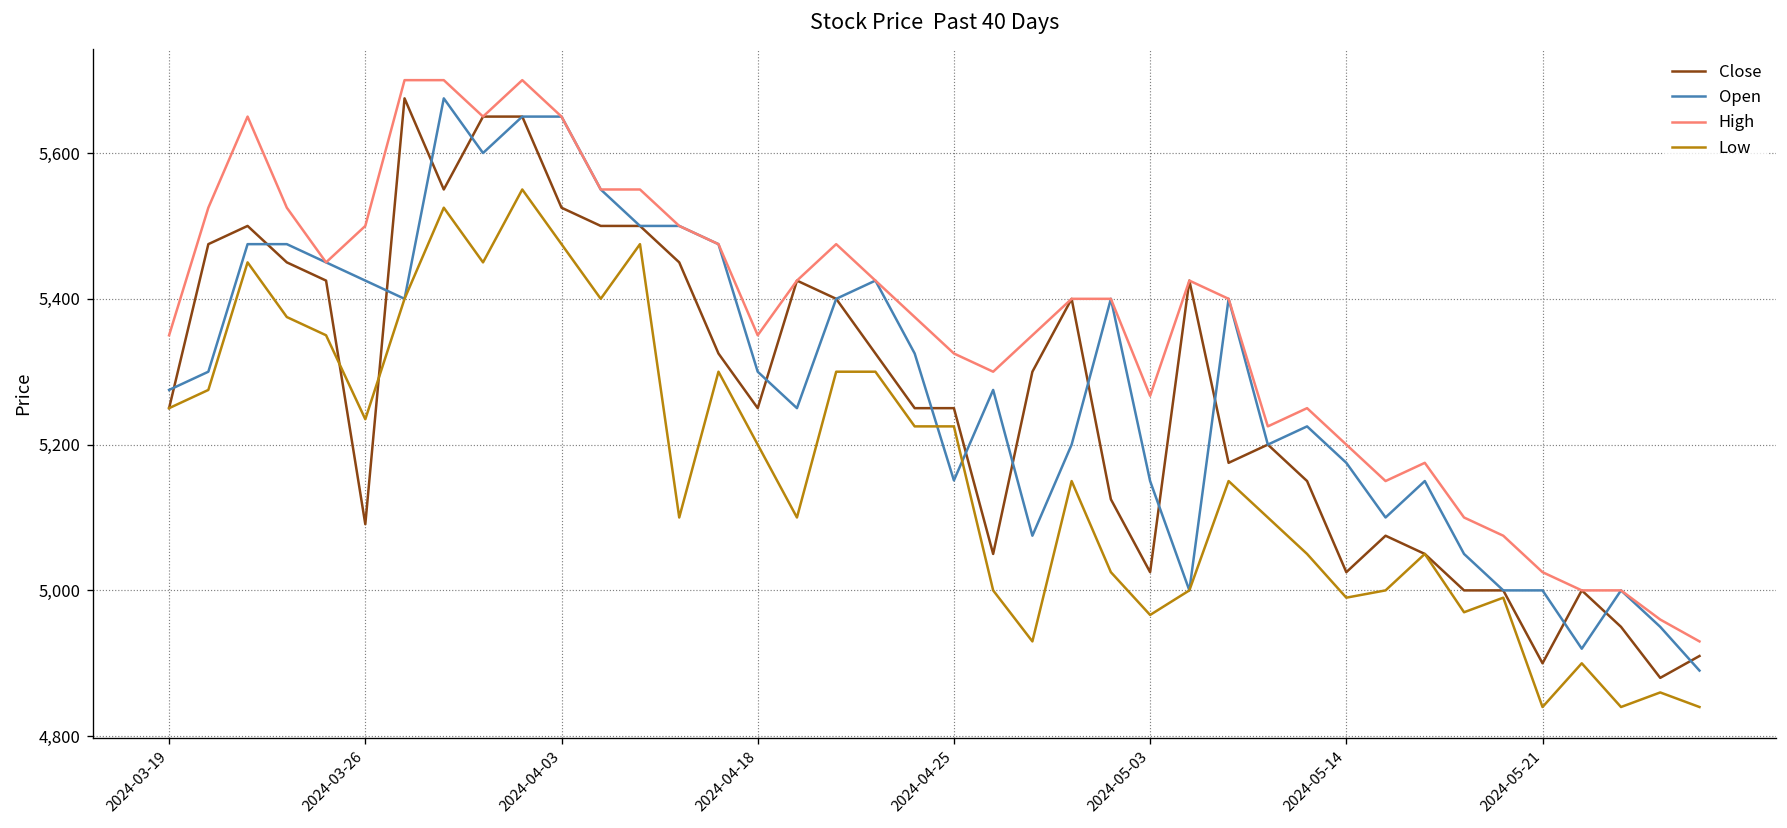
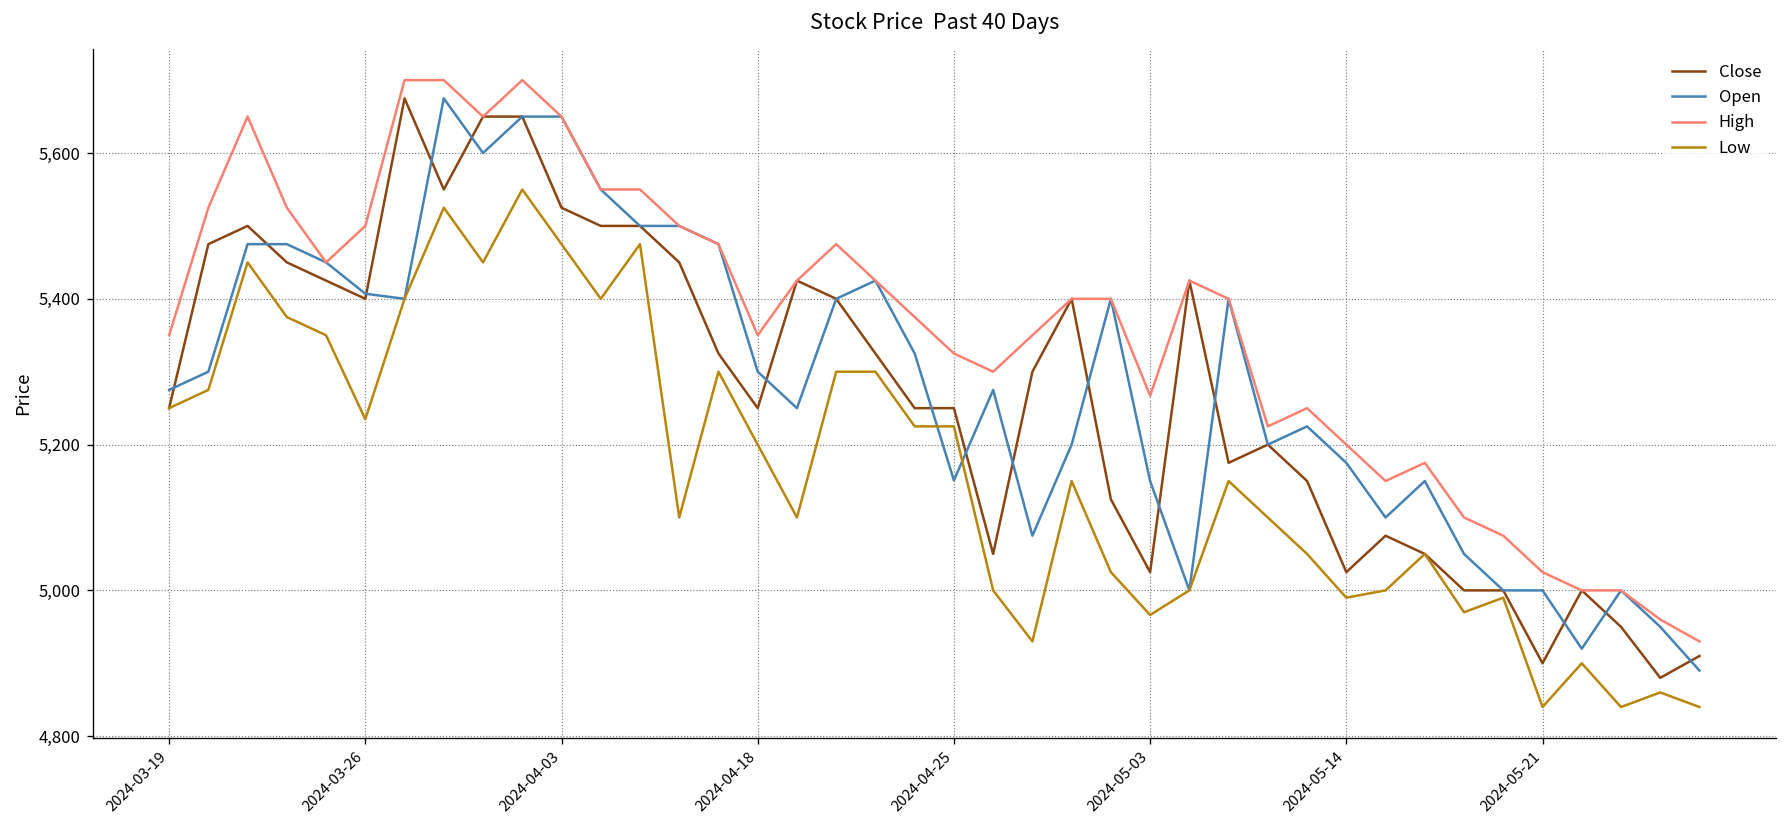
  {
    "Close": {
-     "2024-03-26": "5,090",
+     "2024-03-26": "5,400",
      "2024-04-03": "5,530",
      "2024-04-18": "5,250",
      "2024-04-25": "5,250",
      "2024-05-03": "5,030",
      "2024-05-14": "5,030",
      "2024-05-21": "4,900"
    },
    "Open": {
      "2024-03-19": "5,280",
-     "2024-03-26": "5,430",
+     "2024-03-26": "5,410",
      "2024-04-18": "5,300",
      "2024-04-25": "5,150",
      "2024-05-03": "5,150",
      "2024-05-14": "5,180",
      "2024-05-21": "5,000"
    },
    "High": {
      "2024-03-19": "5,350",
      "2024-03-26": "5,500",
      "2024-04-18": "5,350",
      "2024-04-25": "5,330",
      "2024-05-03": "5,270",
      "2024-05-14": "5,200",
      "2024-05-21": "5,030"
    },
    "Low": {
      "2024-03-26": "5,230",
      "2024-04-03": "5,480",
      "2024-04-18": "5,200",
      "2024-04-25": "5,230",
      "2024-05-03": "4,970",
      "2024-05-14": "4,990",
      "2024-05-21": "4,840"
    }
  }
